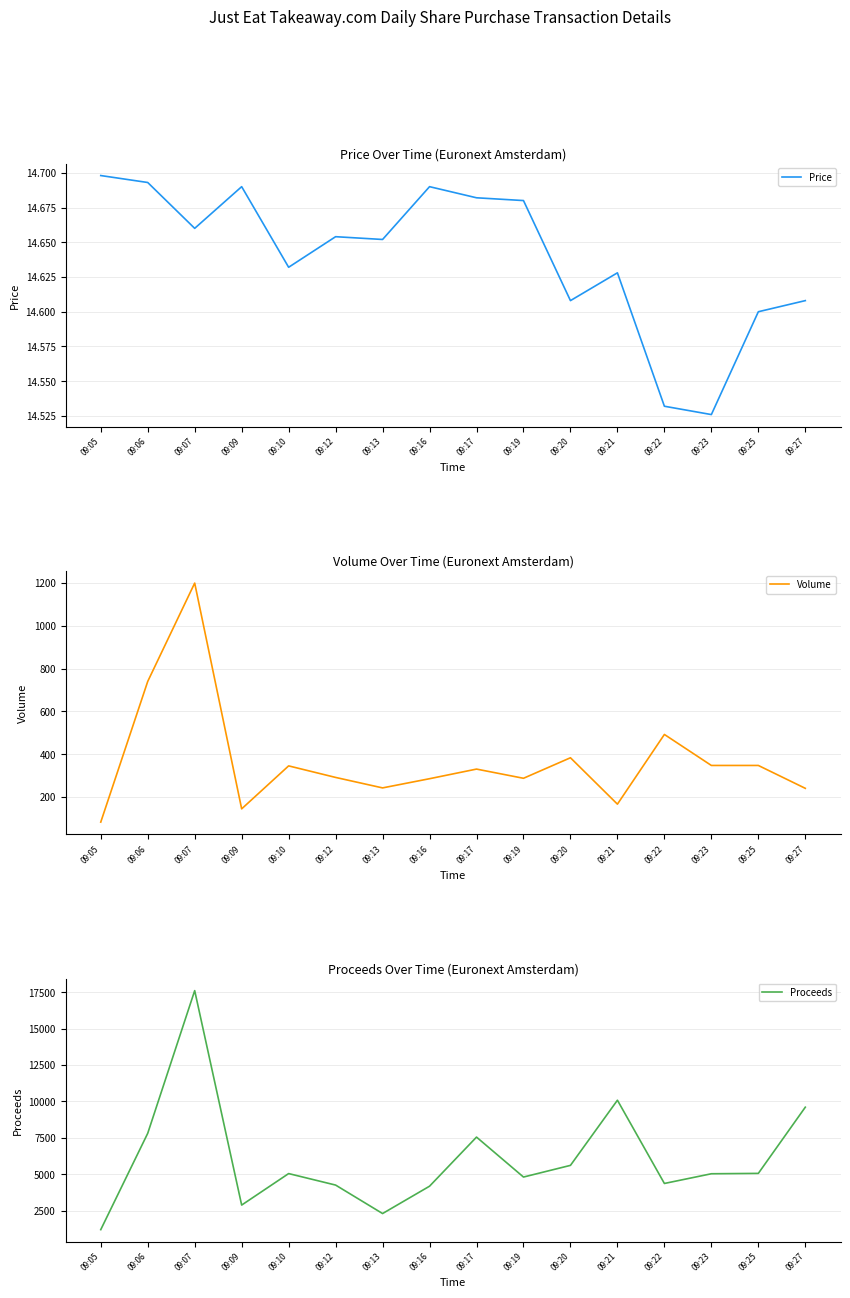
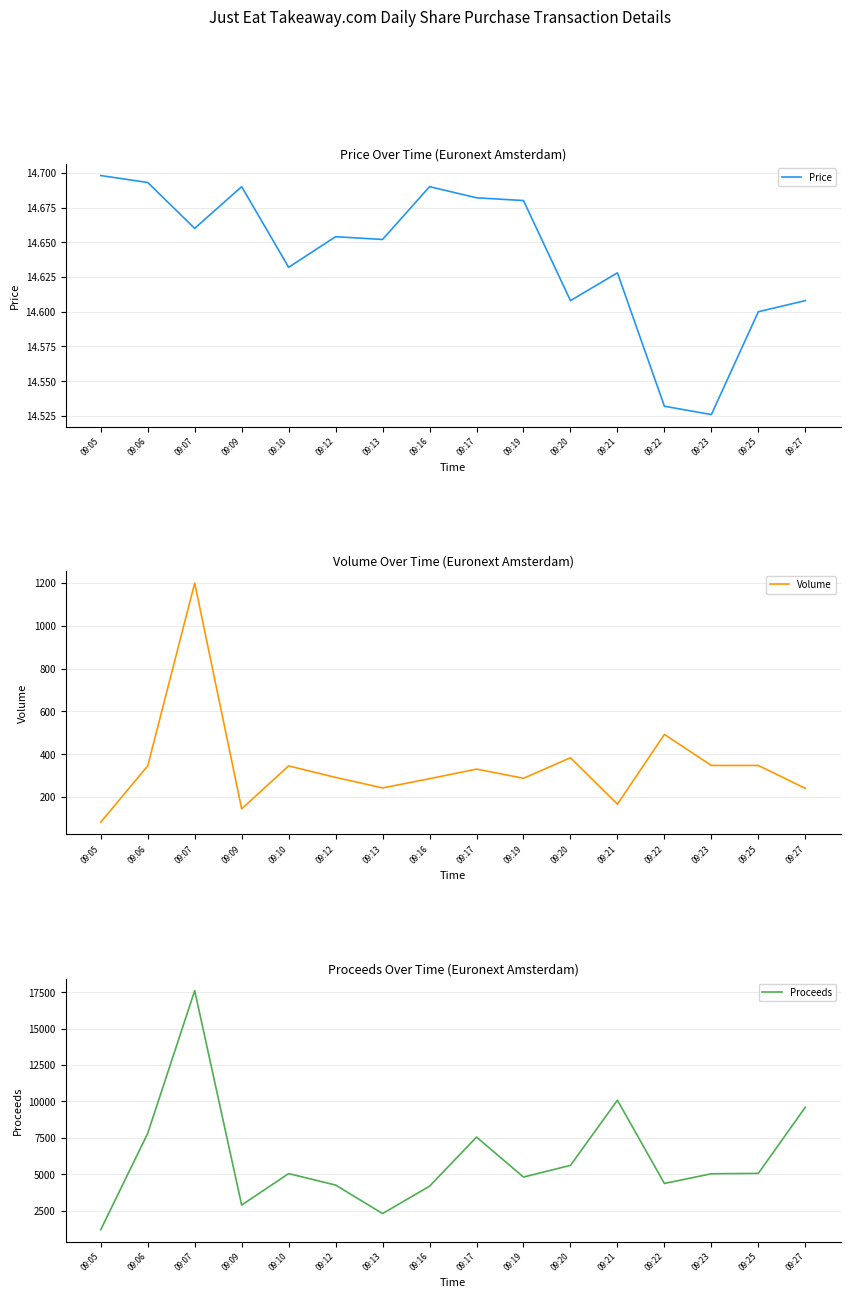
  {
    "Price Over Time (Euronext Amsterdam)": {
      "09:05": 14.698,
      "09:06": 14.693,
      "09:07": 14.660,
      "09:09": 14.690,
      "09:10": 14.632,
      "09:12": 14.654,
      "09:13": 14.652,
      "09:16": 14.690,
      "09:17": 14.682,
      "09:19": 14.680,
      "09:20": 14.608,
      "09:21": 14.628,
      "09:22": 14.532,
      "09:23": 14.526,
      "09:25": 14.600,
      "09:27": 14.608
    },
    "Volume Over Time (Euronext Amsterdam)": {
      "09:05": 80,
-     "09:06": 740,
+     "09:06": 350,
      "09:07": 1200,
      "09:09": 140,
      "09:10": 350,
      "09:12": 290,
      "09:13": 240,
      "09:16": 290,
      "09:17": 330,
      "09:19": 290,
      "09:20": 380,
      "09:21": 170,
      "09:22": 490,
      "09:23": 350,
      "09:25": 350,
      "09:27": 240
    },
    "Proceeds Over Time (Euronext Amsterdam)": {
      "09:05": 1200,
      "09:06": 7800,
      "09:07": 17600,
      "09:09": 2900,
      "09:10": 5100,
      "09:12": 4300,
      "09:13": 2300,
      "09:16": 4200,
      "09:17": 7600,
      "09:19": 4800,
      "09:20": 5600,
      "09:21": 10100,
      "09:22": 4400,
      "09:23": 5000,
      "09:25": 5100,
      "09:27": 9600
    }
  }
